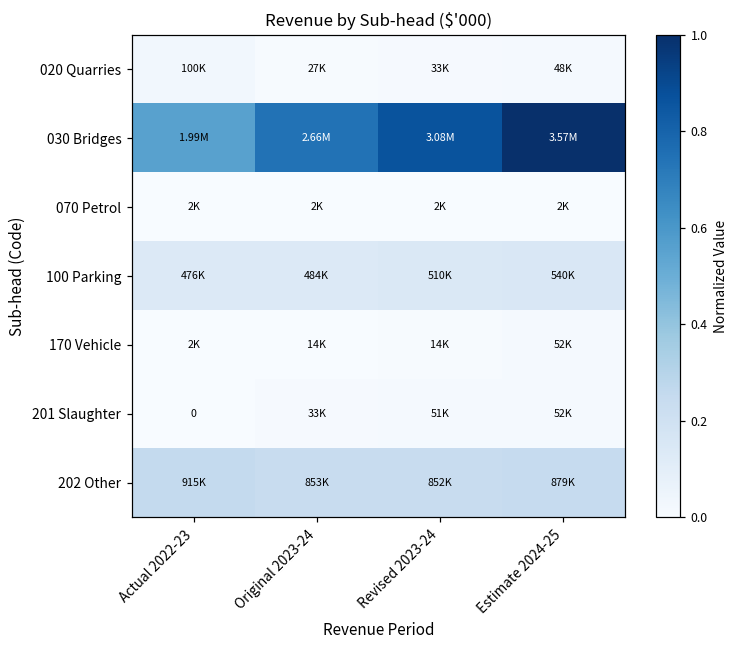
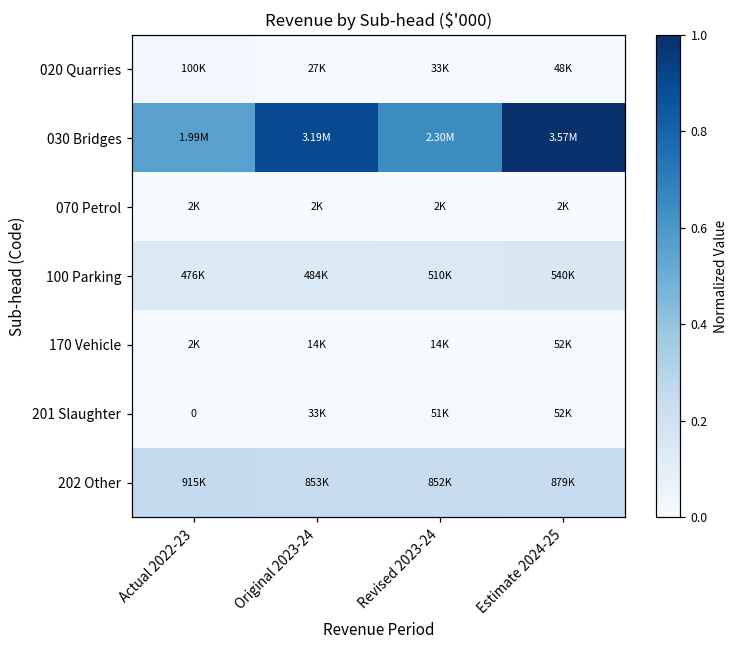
  {
    "020 Quarries": {
      "Actual 2022-23": "100K",
      "Original 2023-24": "27K",
      "Revised 2023-24": "33K",
      "Estimate 2024-25": "48K"
    },
    "030 Bridges": {
      "Actual 2022-23": "1.99M",
-     "Original 2023-24": "2.66M",
-     "Revised 2023-24": "3.08M",
+     "Original 2023-24": "3.19M",
+     "Revised 2023-24": "2.30M",
      "Estimate 2024-25": "3.57M"
    },
    "070 Petrol": {
      "Actual 2022-23": "2K",
      "Original 2023-24": "2K",
      "Revised 2023-24": "2K",
      "Estimate 2024-25": "2K"
    },
    "100 Parking": {
      "Actual 2022-23": "476K",
      "Original 2023-24": "484K",
      "Revised 2023-24": "510K",
      "Estimate 2024-25": "540K"
    },
    "170 Vehicle": {
      "Actual 2022-23": "2K",
      "Original 2023-24": "14K",
      "Revised 2023-24": "14K",
      "Estimate 2024-25": "52K"
    },
    "201 Slaughter": {
      "Actual 2022-23": "0",
      "Original 2023-24": "33K",
      "Revised 2023-24": "51K",
      "Estimate 2024-25": "52K"
    },
    "202 Other": {
      "Actual 2022-23": "915K",
      "Original 2023-24": "853K",
      "Revised 2023-24": "852K",
      "Estimate 2024-25": "879K"
    }
  }
